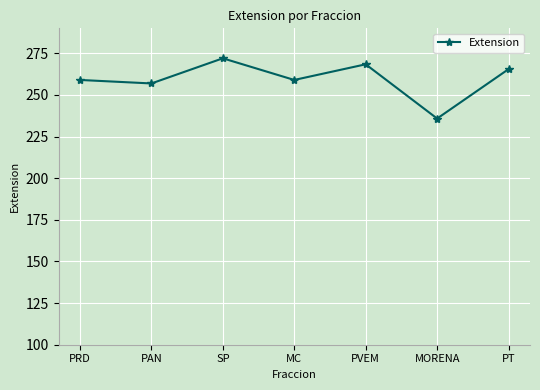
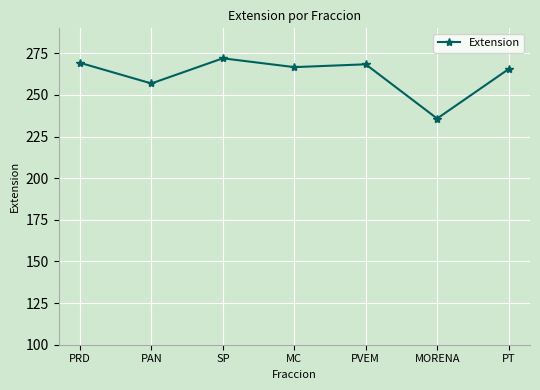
  {
-   "PRD": 259,
+   "PRD": 269,
    "PAN": 257,
    "SP": 272,
-   "MC": 259,
+   "MC": 267,
    "PVEM": 268,
    "MORENA": 236,
    "PT": 266
  }
